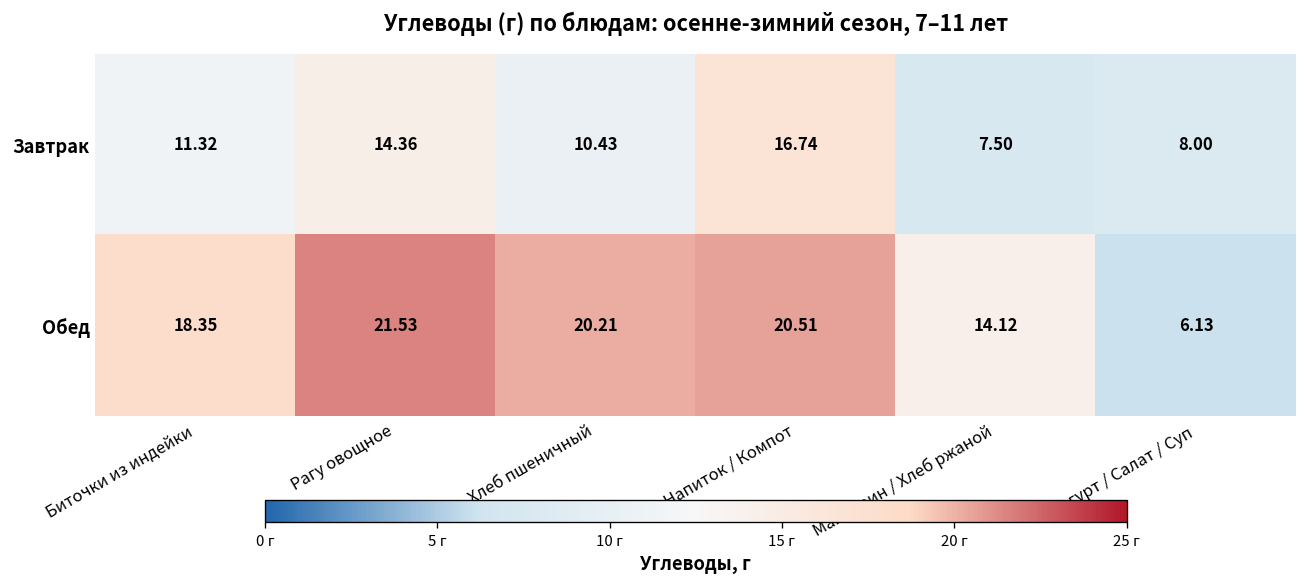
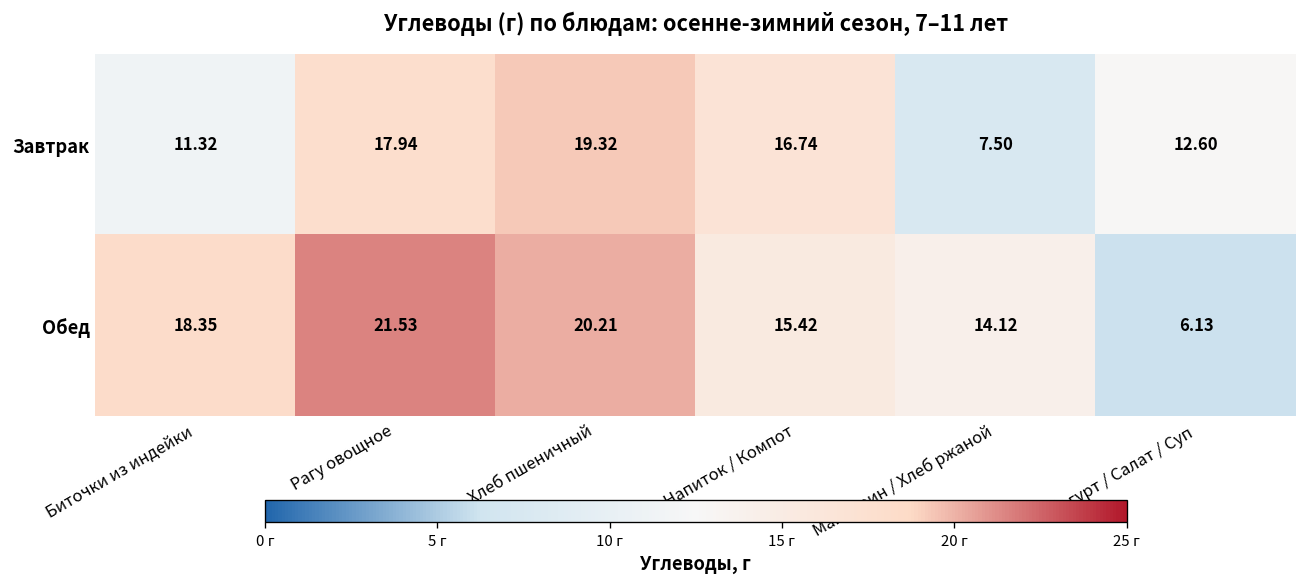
  {
    "Завтрак": {
      "Биточки из индейки": 11.32,
-     "Рагу овощное": 14.36,
-     "Хлеб пшеничный": 10.43,
+     "Рагу овощное": 17.94,
+     "Хлеб пшеничный": 19.32,
      "Напиток / Компот": 16.74,
      "Мандарин / Хлеб ржаной": 7.50,
-     "Йогурт / Салат / Суп": 8.00
+     "Йогурт / Салат / Суп": 12.60
    },
    "Обед": {
      "Биточки из индейки": 18.35,
      "Рагу овощное": 21.53,
      "Хлеб пшеничный": 20.21,
-     "Напиток / Компот": 20.51,
+     "Напиток / Компот": 15.42,
      "Мандарин / Хлеб ржаной": 14.12,
      "Йогурт / Салат / Суп": 6.13
    }
  }
